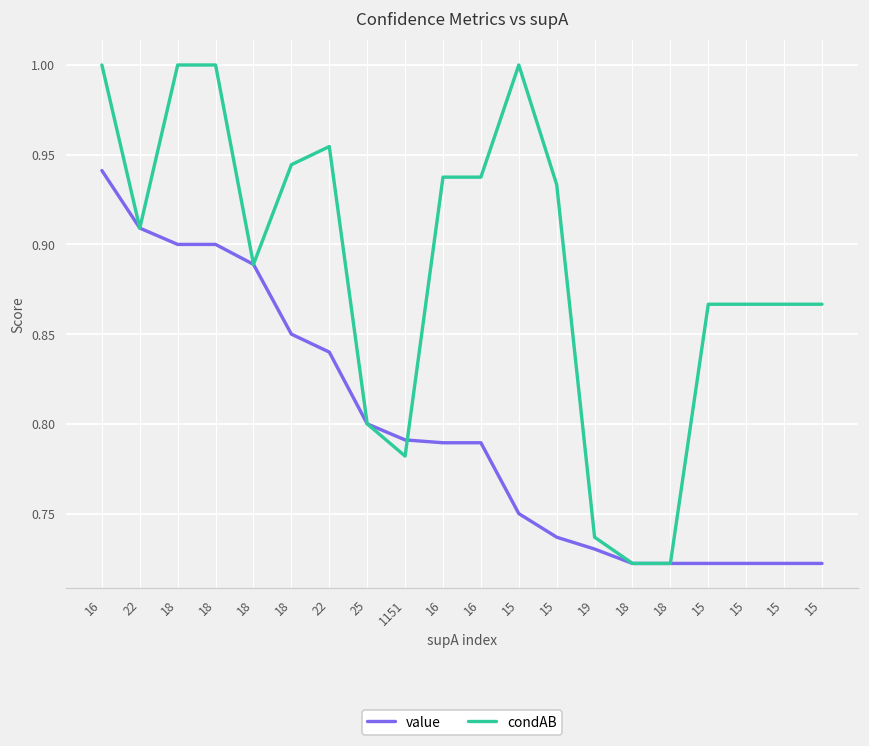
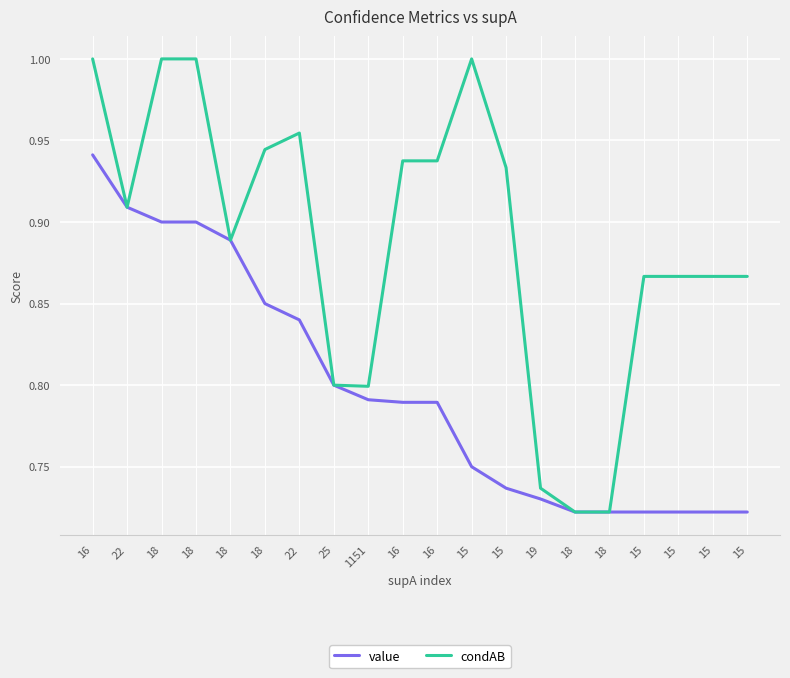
  {
    "value": {
      "1151": 0.791,
      "19": 0.730
    },
    "condAB": {
-     "1151": 0.782,
+     "1151": 0.799,
      "19": 0.737
    }
  }
